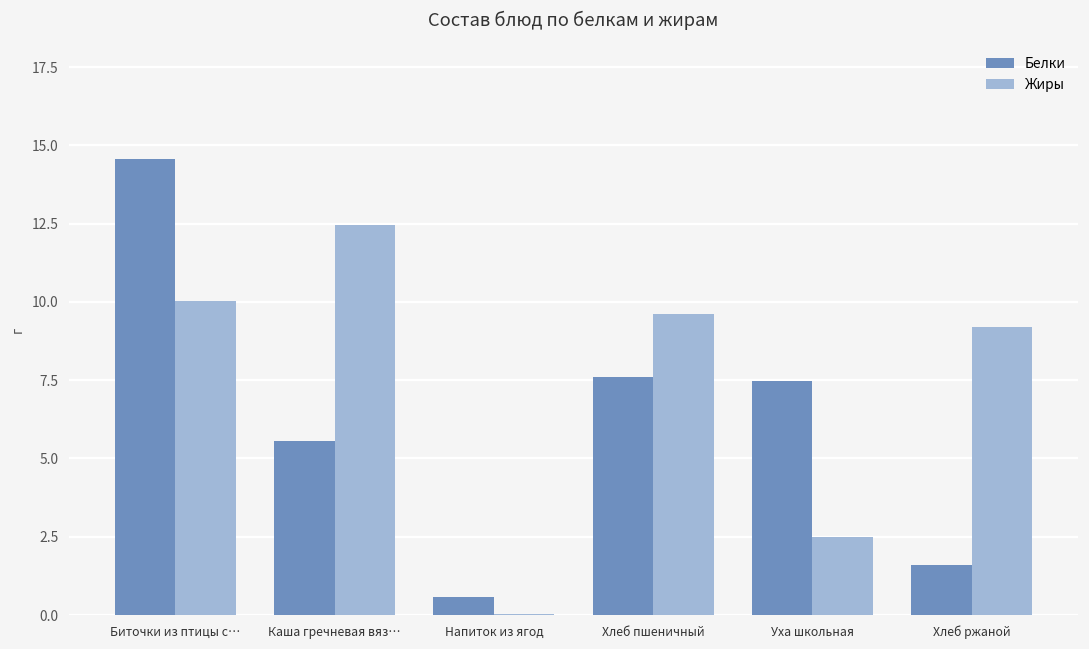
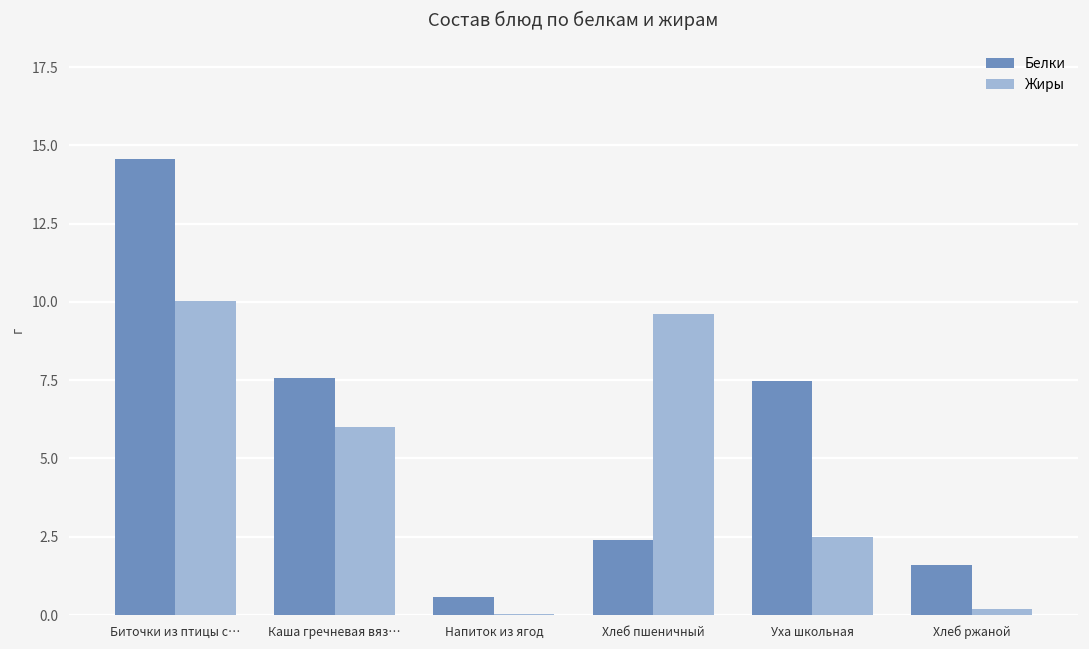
  {
    "Белки": {
      "Биточки из птицы с…": 14.6,
-     "Каша гречневая вяз…": 5.6,
+     "Каша гречневая вяз…": 7.6,
      "Напиток из ягод": 0.6,
-     "Хлеб пшеничный": 7.6,
+     "Хлеб пшеничный": 2.4,
      "Уха школьная": 7.5,
      "Хлеб ржаной": 1.6
    },
    "Жиры": {
      "Биточки из птицы с…": 10.0,
-     "Каша гречневая вяз…": 12.5,
+     "Каша гречневая вяз…": 6.0,
      "Хлеб пшеничный": 9.6,
      "Уха школьная": 2.5,
-     "Хлеб ржаной": 9.2
+     "Хлеб ржаной": 0.2
    }
  }
